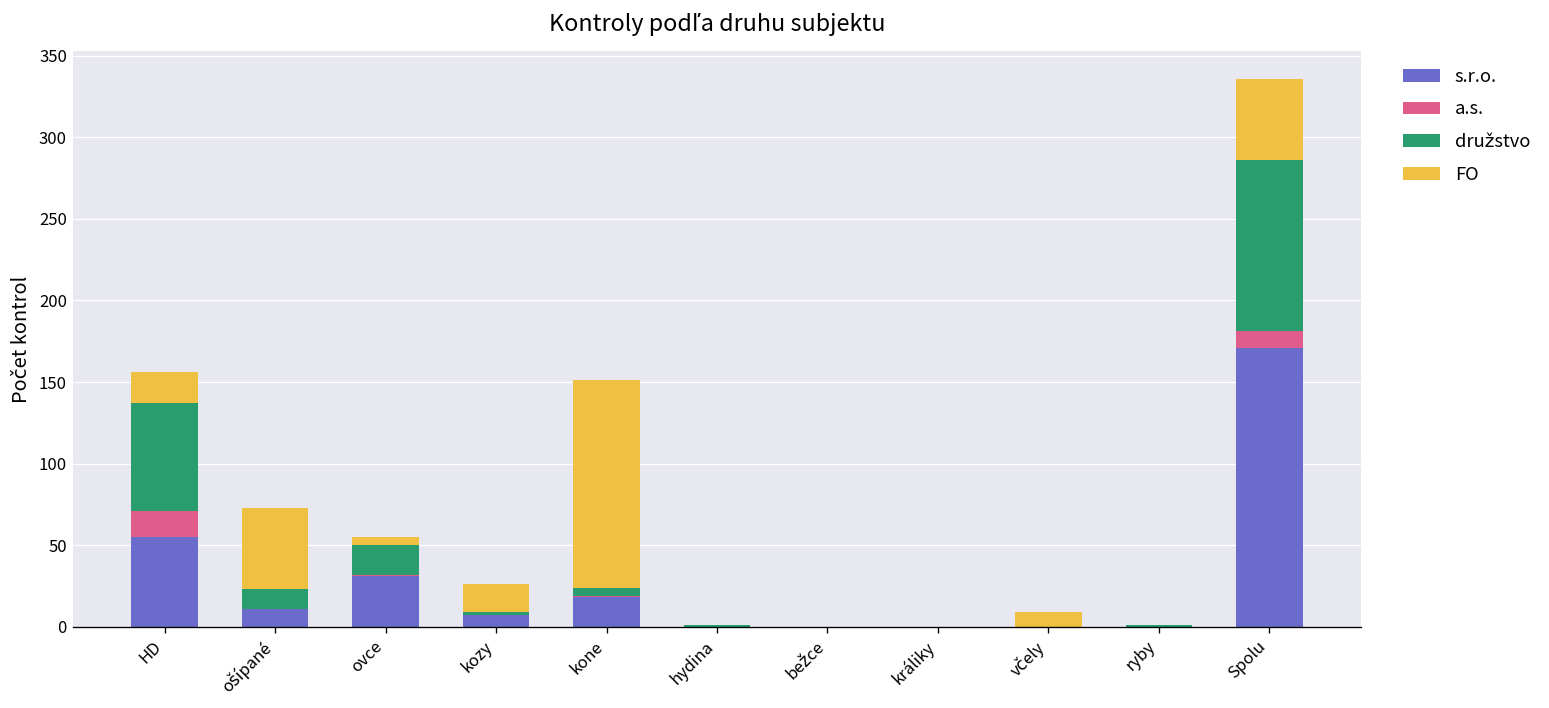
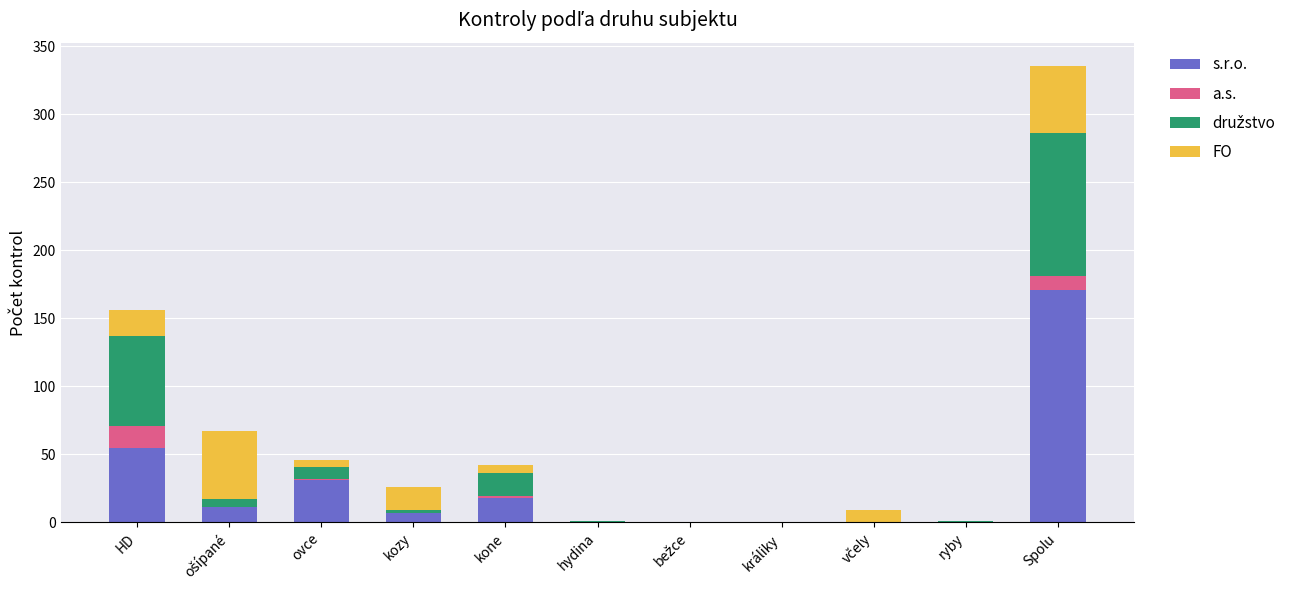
  {
    "s.r.o.": {
      "HD": 55,
      "ošípané": 11,
      "ovce": 31,
      "kozy": 7,
      "kone": 18,
      "hydina": 0,
      "bežce": 0,
      "králiky": 0,
      "včely": 0,
      "ryby": 0,
      "Spolu": 171
    },
    "a.s.": {
      "HD": 16,
      "ošípané": 0,
      "kozy": 0,
      "hydina": 0,
      "bežce": 0,
      "králiky": 0,
      "včely": 0,
      "ryby": 0,
      "Spolu": 10
    },
    "družstvo": {
      "HD": 66,
-     "ošípané": 12,
-     "ovce": 18,
+     "ošípané": 6,
+     "ovce": 9,
      "kozy": 2,
-     "kone": 5,
+     "kone": 17,
      "bežce": 0,
      "králiky": 0,
      "včely": 0,
      "Spolu": 105
    },
    "FO": {
      "HD": 19,
      "ošípané": 50,
      "ovce": 5,
      "kozy": 17,
-     "kone": 127,
+     "kone": 6,
      "hydina": 0,
      "bežce": 0,
      "králiky": 0,
      "včely": 9,
      "ryby": 0,
      "Spolu": 50
    }
  }
